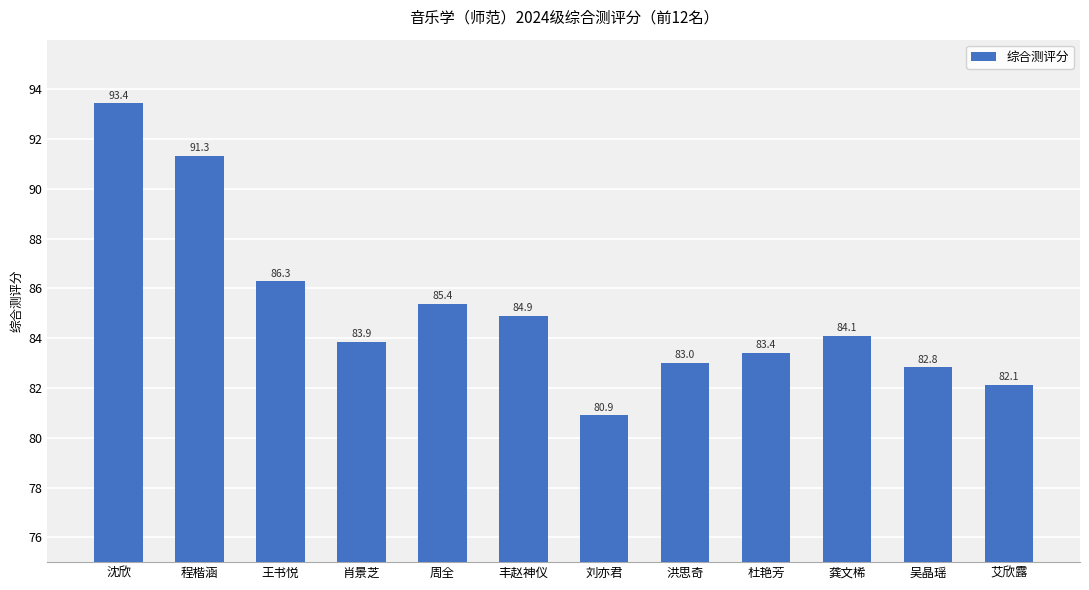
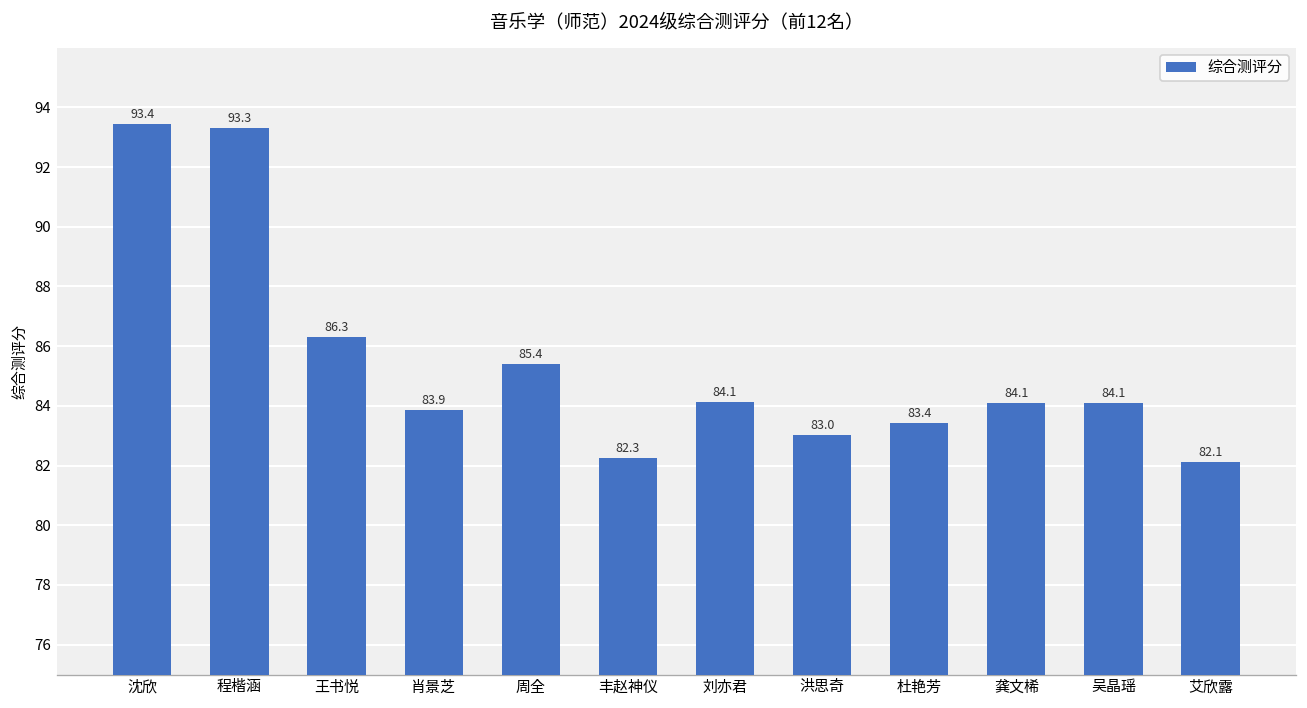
  {
    "沈欣": 93.4,
-   "程楷涵": 91.3,
+   "程楷涵": 93.3,
    "王书悦": 86.3,
    "肖景芝": 83.9,
    "周全": 85.4,
-   "丰赵神仪": 84.9,
-   "刘亦君": 80.9,
+   "丰赵神仪": 82.3,
+   "刘亦君": 84.1,
    "洪思奇": 83.0,
    "杜艳芳": 83.4,
    "龚文桸": 84.1,
-   "吴晶瑶": 82.8,
+   "吴晶瑶": 84.1,
    "艾欣露": 82.1
  }
